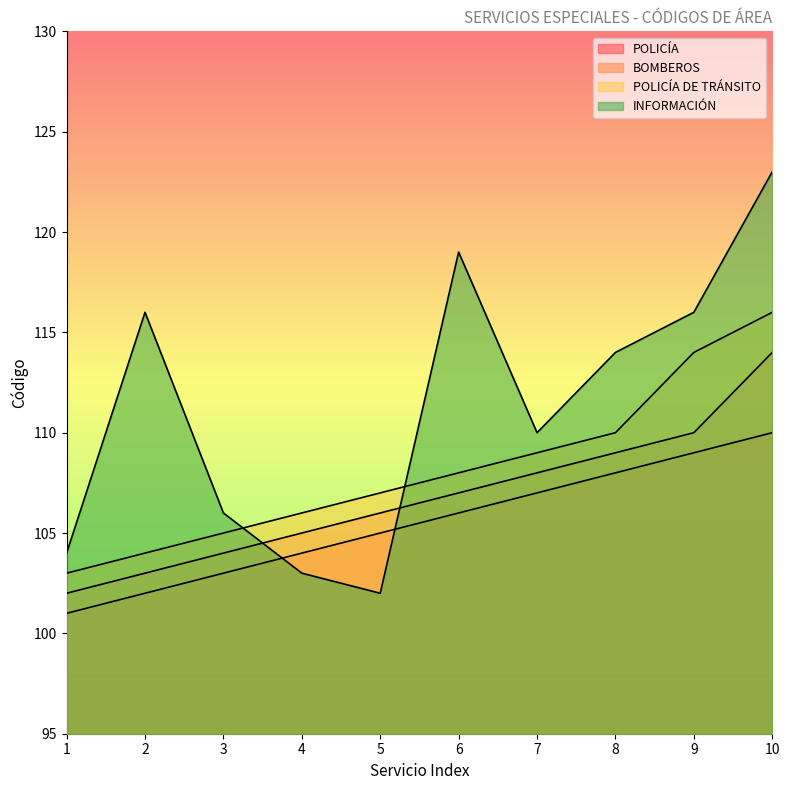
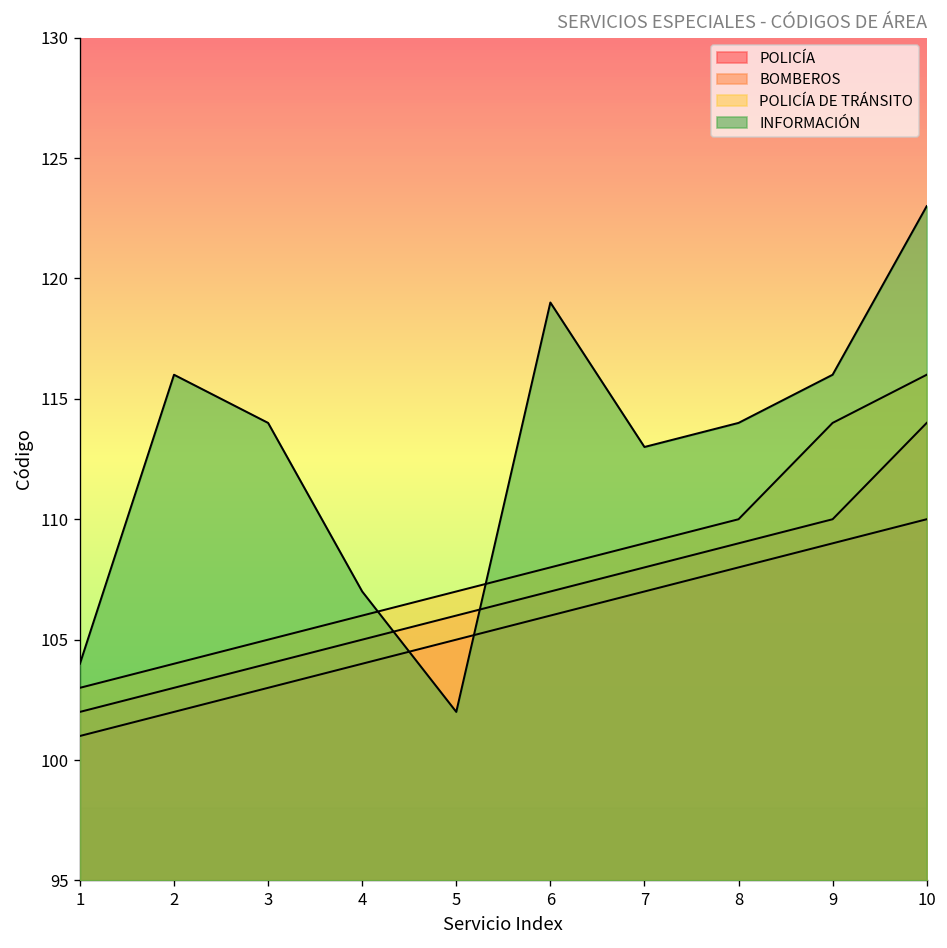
  {
    "INFORMACIÓN": {
      "1": 104,
      "2": 116,
-     "3": 106,
-     "4": 103,
+     "3": 114,
+     "4": 107,
      "5": 102,
      "6": 119,
-     "7": 110,
+     "7": 113,
      "8": 114,
      "9": 116,
      "10": 123
    }
  }
